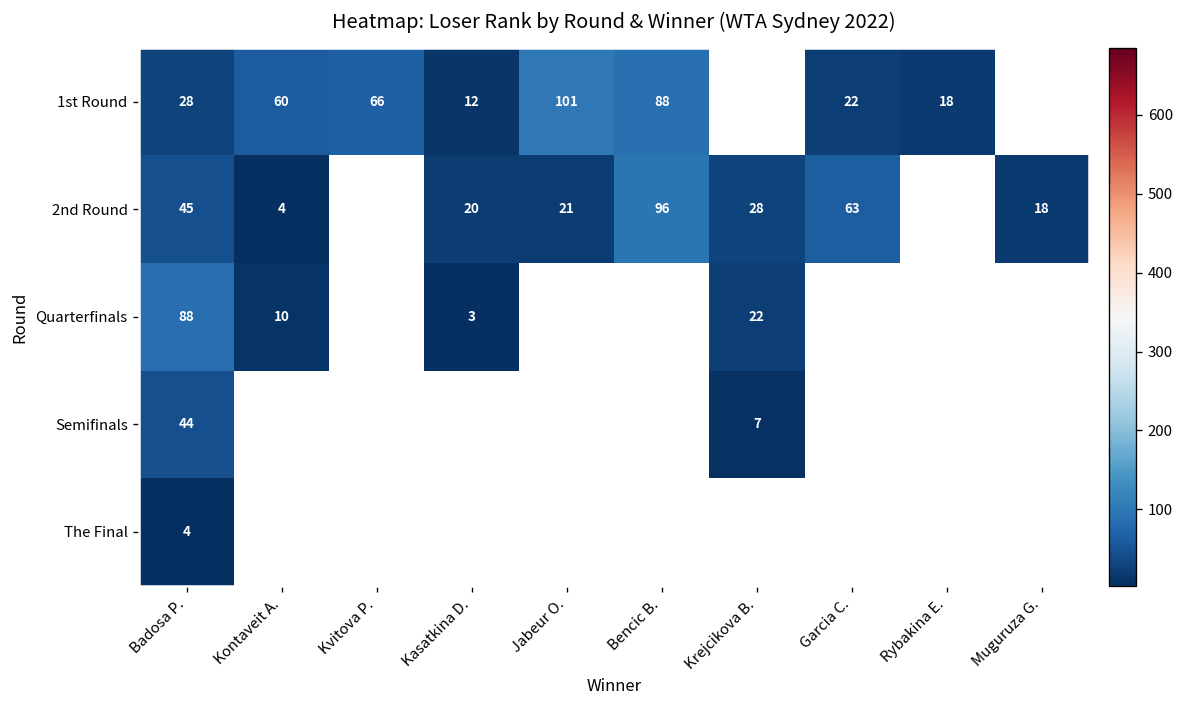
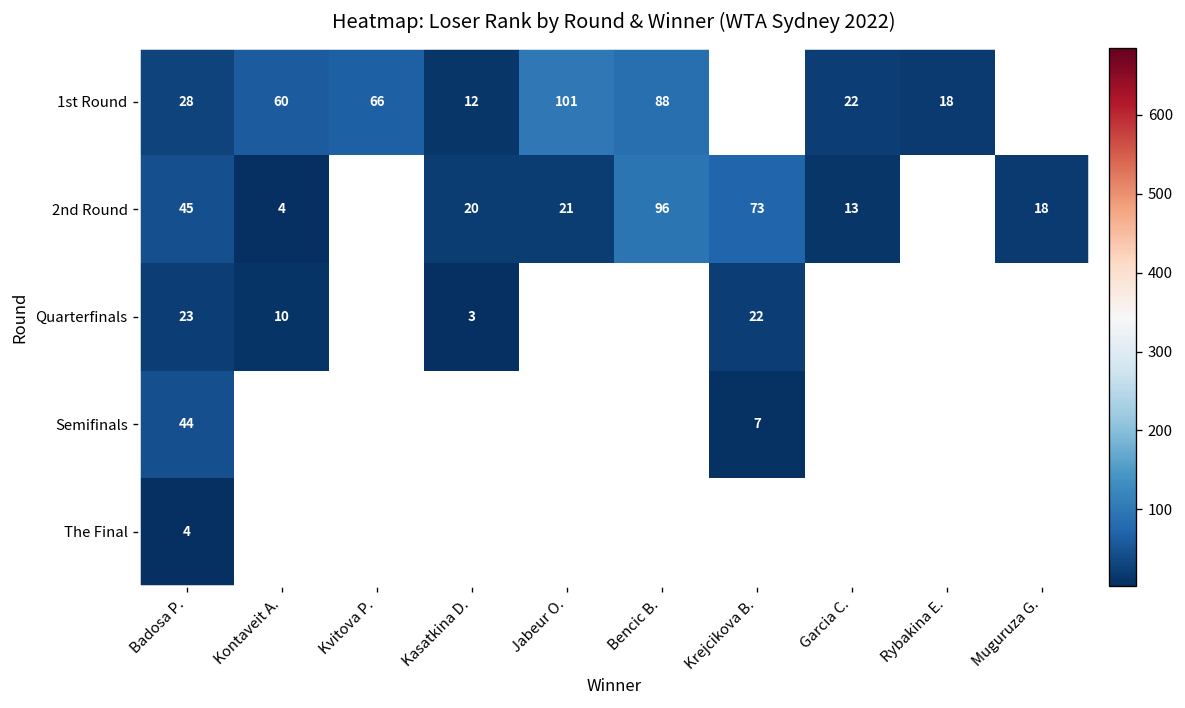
  {
    "1st Round": {
      "Badosa P.": 28,
      "Kontaveit A.": 60,
      "Kvitova P.": 66,
      "Kasatkina D.": 12,
      "Jabeur O.": 101,
      "Bencic B.": 88,
      "Garcia C.": 22,
      "Rybakina E.": 18
    },
    "2nd Round": {
      "Badosa P.": 45,
      "Kontaveit A.": 4,
      "Kasatkina D.": 20,
      "Jabeur O.": 21,
      "Bencic B.": 96,
-     "Krejcikova B.": 28,
-     "Garcia C.": 63,
+     "Krejcikova B.": 73,
+     "Garcia C.": 13,
      "Muguruza G.": 18
    },
    "Quarterfinals": {
-     "Badosa P.": 88,
+     "Badosa P.": 23,
      "Kontaveit A.": 10,
      "Kasatkina D.": 3,
      "Krejcikova B.": 22
    },
    "Semifinals": {
      "Badosa P.": 44,
      "Krejcikova B.": 7
    },
    "The Final": {
      "Badosa P.": 4
    }
  }
